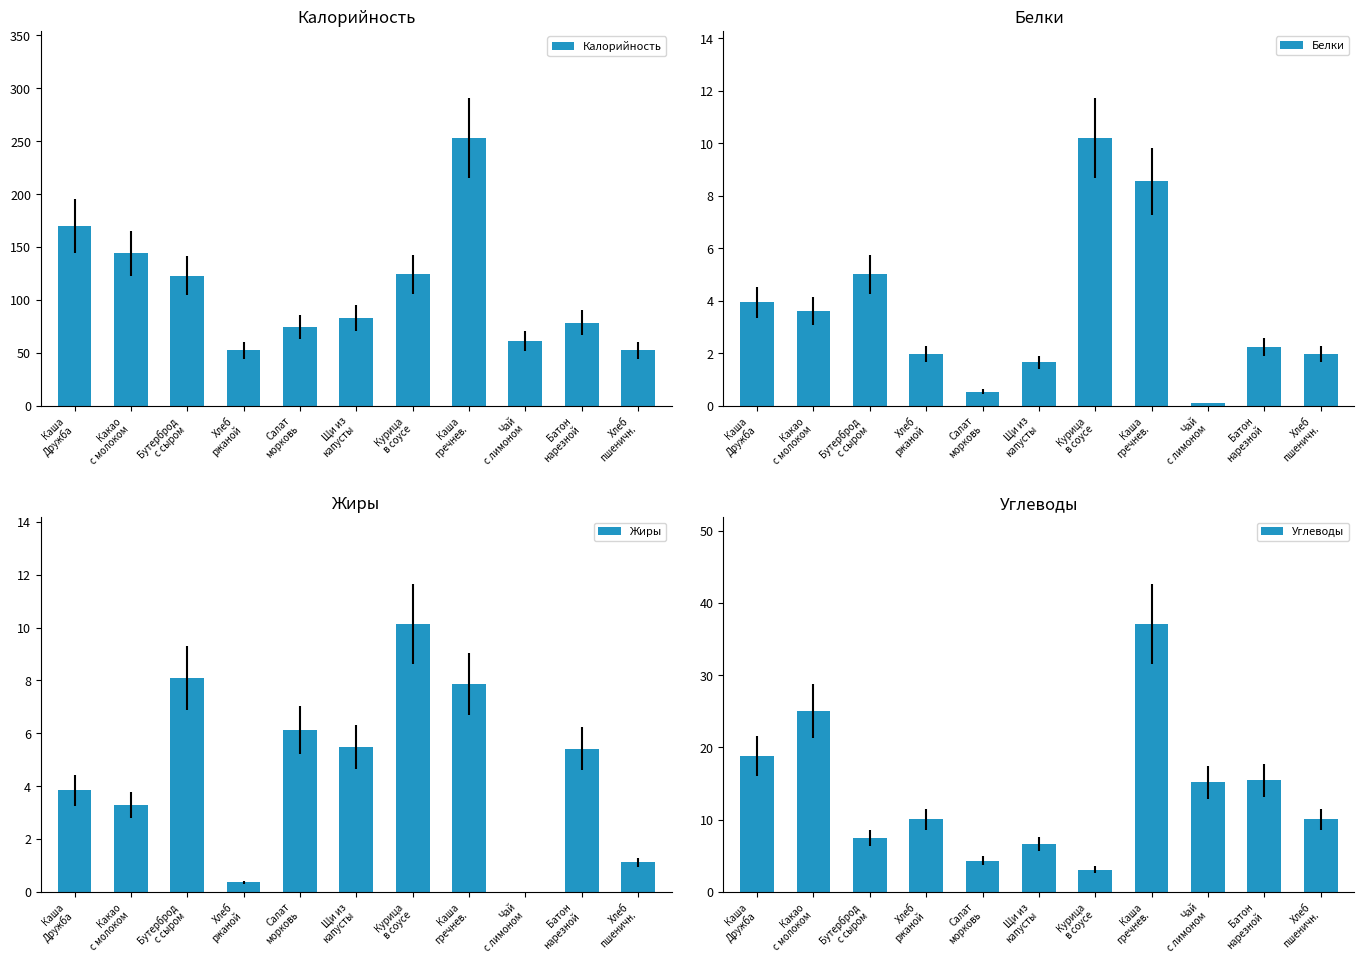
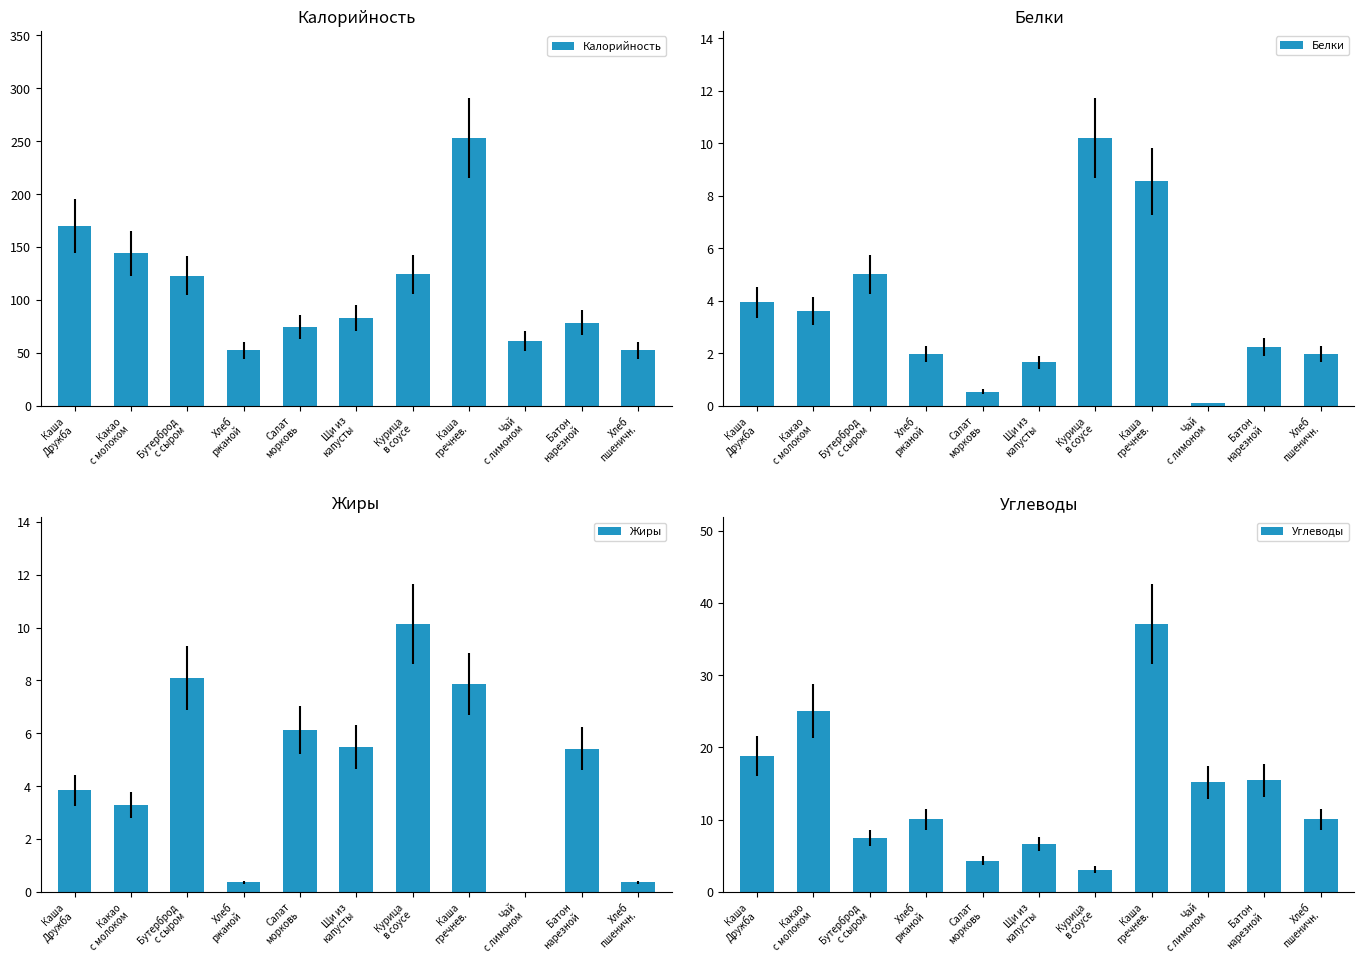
  {
    "Калорийность": {
      "Каша Дружба": 170,
      "Какао с молоком": 144,
      "Бутерброд с сыром": 123,
      "Хлеб ржаной": 52,
      "Салат морковь": 74,
      "Щи из капусты": 83,
      "Курица в соусе": 124,
      "Каша гречнев.": 253,
      "Чай с лимоном": 61,
      "Батон нарезной": 79,
      "Хлеб пшеничн.": 52
    },
    "Белки": {
      "Каша Дружба": 3.9,
      "Какао с молоком": 3.6,
      "Бутерброд с сыром": 5.0,
      "Хлеб ржаной": 2.0,
      "Салат морковь": 0.5,
      "Щи из капусты": 1.7,
      "Курица в соусе": 10.2,
      "Каша гречнев.": 8.6,
      "Чай с лимоном": 0.1,
      "Батон нарезной": 2.3,
      "Хлеб пшеничн.": 2.0
    },
    "Жиры": {
      "Каша Дружба": 3.8,
      "Какао с молоком": 3.3,
      "Бутерброд с сыром": 8.1,
      "Хлеб ржаной": 0.4,
      "Салат морковь": 6.1,
      "Щи из капусты": 5.5,
      "Курица в соусе": 10.1,
      "Каша гречнев.": 7.9,
      "Чай с лимоном": 0.0,
      "Батон нарезной": 5.4,
-     "Хлеб пшеничн.": 1.1
+     "Хлеб пшеничн.": 0.4
    },
    "Углеводы": {
      "Каша Дружба": 19,
      "Какао с молоком": 25,
      "Бутерброд с сыром": 7,
      "Хлеб ржаной": 10,
      "Салат морковь": 4,
      "Щи из капусты": 7,
      "Курица в соусе": 3,
      "Каша гречнев.": 37,
      "Чай с лимоном": 15,
      "Батон нарезной": 15,
      "Хлеб пшеничн.": 10
    }
  }
